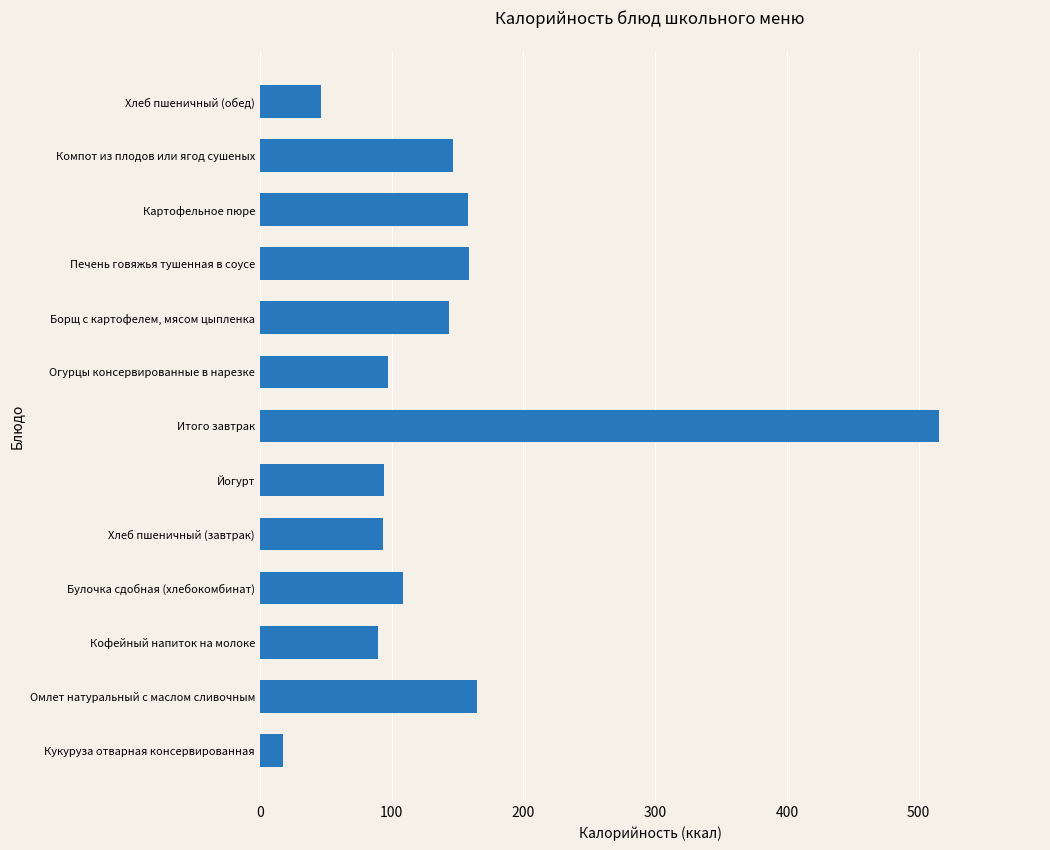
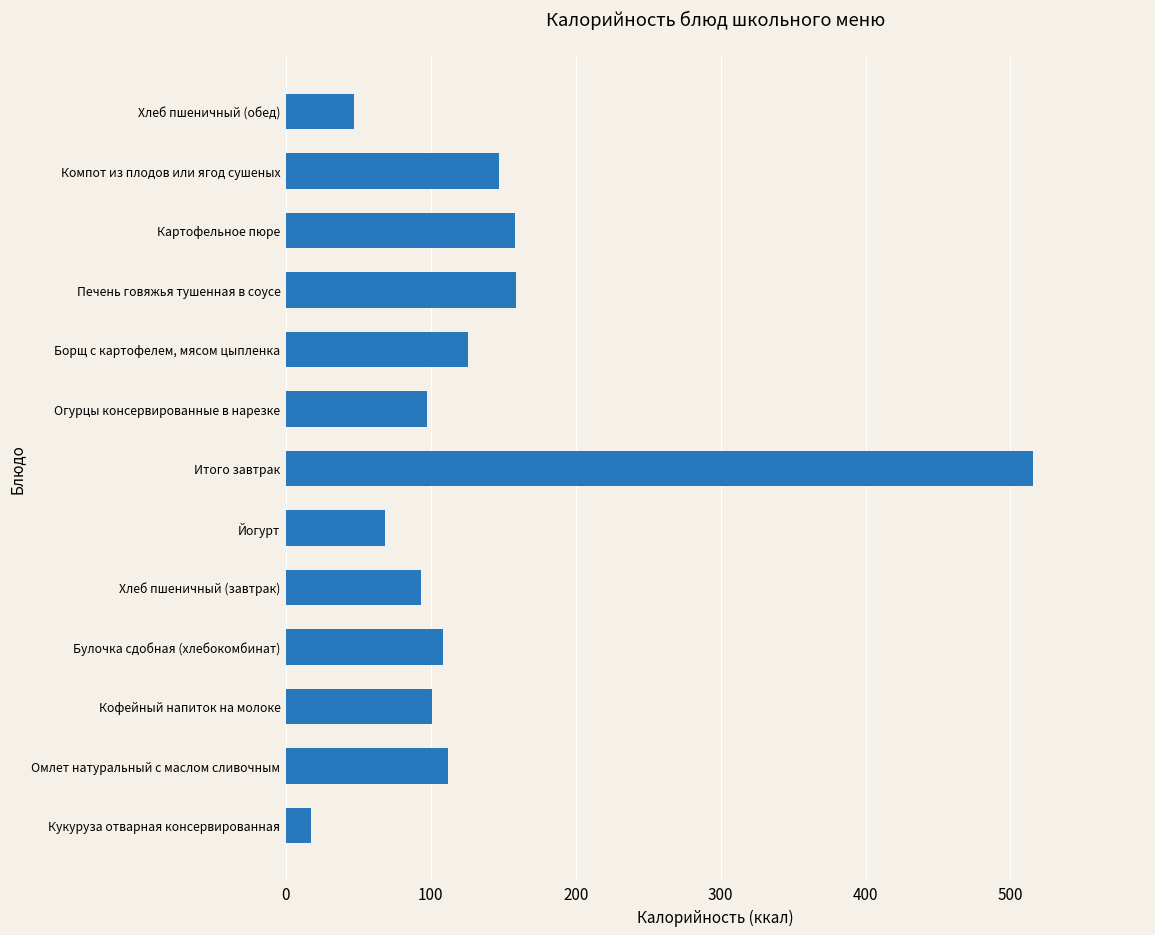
  {
    "Хлеб пшеничный (обед)": 47,
    "Компот из плодов или ягод сушеных": 147,
    "Картофельное пюре": 158,
    "Печень говяжья тушенная в соусе": 159,
-   "Борщ с картофелем, мясом цыпленка": 144,
+   "Борщ с картофелем, мясом цыпленка": 126,
    "Огурцы консервированные в нарезке": 98,
    "Итого завтрак": 515,
-   "Йогурт": 94,
+   "Йогурт": 68,
    "Хлеб пшеничный (завтрак)": 94,
    "Булочка сдобная (хлебокомбинат)": 109,
-   "Кофейный напиток на молоке": 90,
-   "Омлет натуральный с маслом сливочным": 165,
+   "Кофейный напиток на молоке": 101,
+   "Омлет натуральный с маслом сливочным": 112,
    "Кукуруза отварная консервированная": 18
  }
